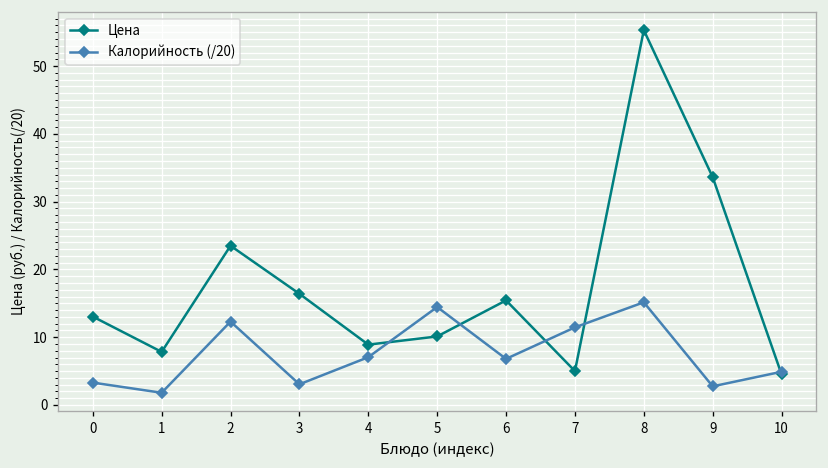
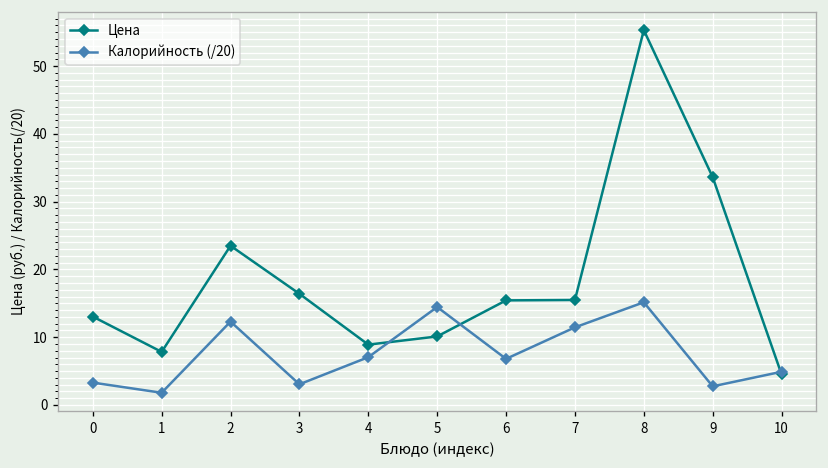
  {
    "Цена": {
      "0": 13,
      "1": 8,
      "2": 23,
      "3": 16,
      "4": 9,
      "5": 10,
      "6": 15,
-     "7": 5,
+     "7": 15,
      "8": 55,
      "9": 34
    },
    "Калорийность (/20)": {
      "0": 3,
      "1": 2,
      "2": 12,
      "3": 3,
      "4": 7,
      "5": 14,
      "6": 7,
      "7": 11,
      "8": 15,
      "9": 3
    }
  }
